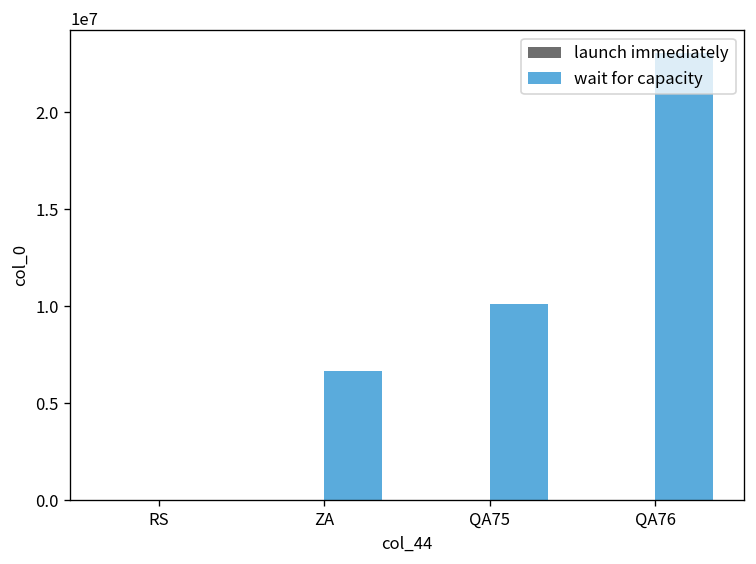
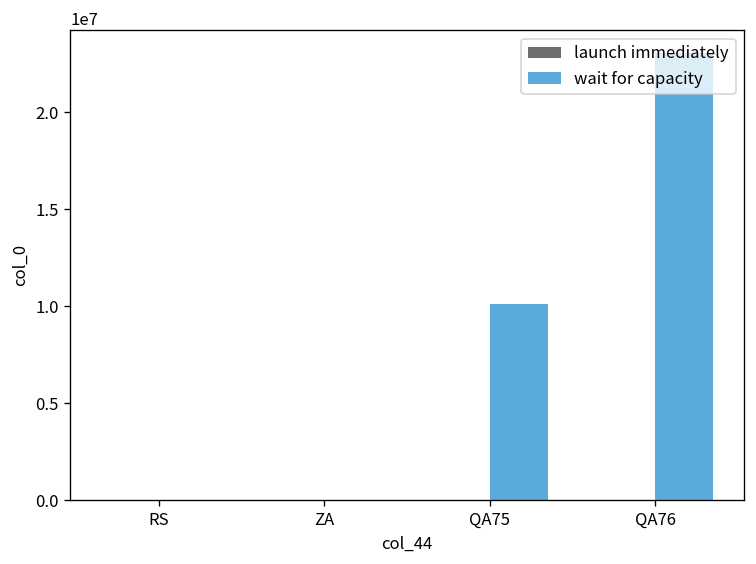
  {
    "wait for capacity": {
-     "ZA": 6700000,
+     "ZA": 0,
      "QA75": 10100000
    }
  }
